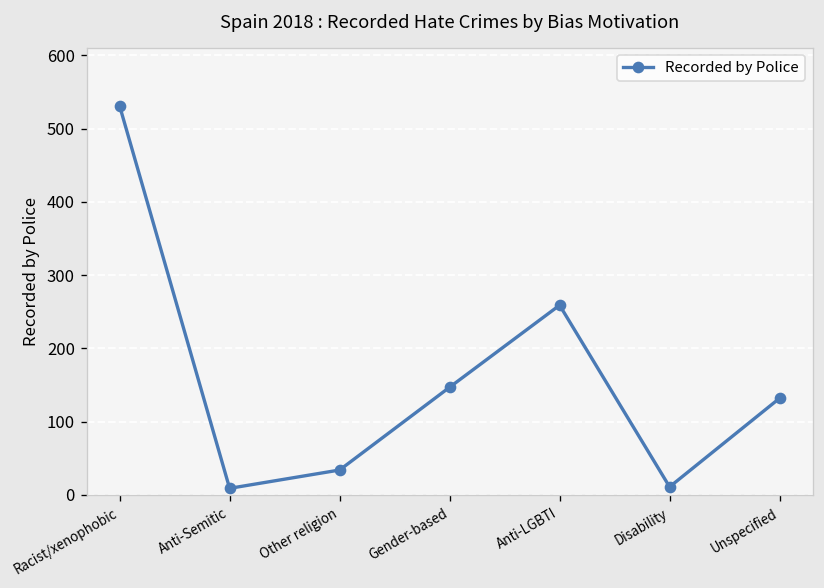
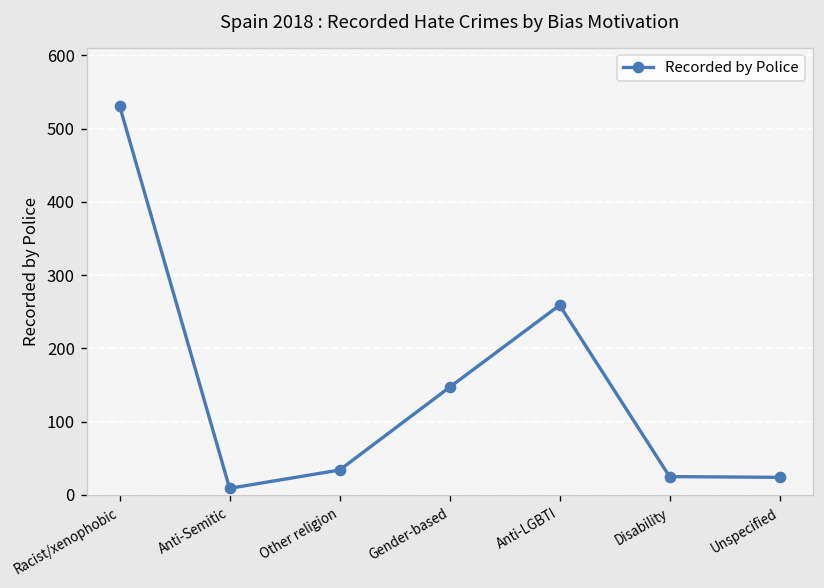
  {
    "Racist/xenophobic": 530,
    "Anti-Semitic": 10,
    "Other religion": 30,
    "Gender-based": 150,
    "Anti-LGBTI": 260,
-   "Disability": 10,
-   "Unspecified": 130
+   "Disability": 30,
+   "Unspecified": 20
  }
